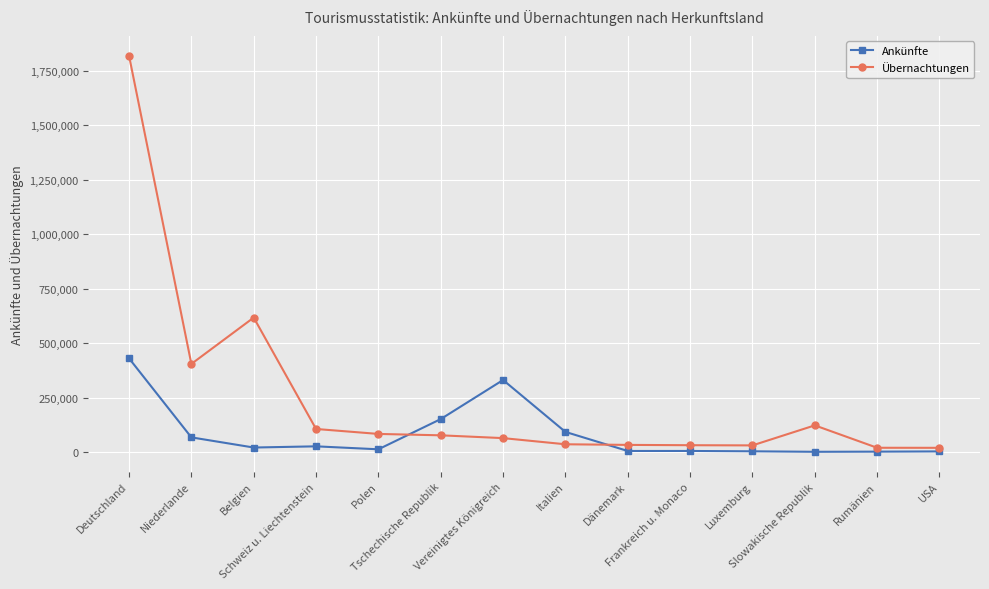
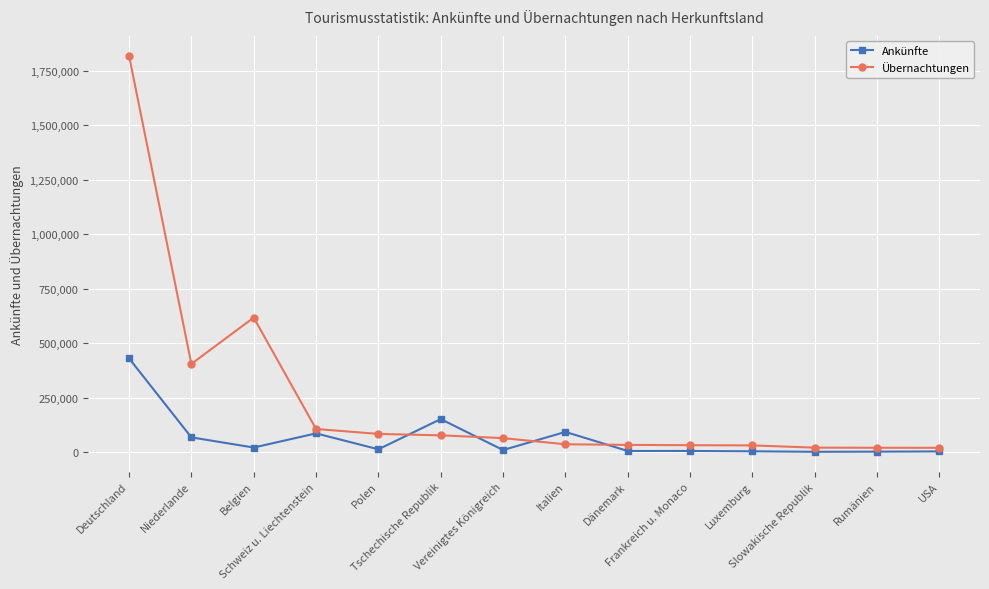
  {
    "Ankünfte": {
      "Deutschland": "430,000",
      "Niederlande": "70,000",
      "Belgien": "20,000",
-     "Schweiz u. Liechtenstein": "30,000",
+     "Schweiz u. Liechtenstein": "90,000",
      "Polen": "10,000",
      "Tschechische Republik": "150,000",
-     "Vereinigtes Königreich": "330,000",
+     "Vereinigtes Königreich": "10,000",
      "Italien": "90,000",
      "Dänemark": "10,000",
      "Frankreich u. Monaco": "10,000",
      "Luxemburg": "10,000",
      "Slowakische Republik": "0",
      "Rumänien": "0",
      "USA": "0"
    },
    "Übernachtungen": {
      "Deutschland": "1,820,000",
      "Niederlande": "410,000",
      "Belgien": "620,000",
      "Schweiz u. Liechtenstein": "110,000",
      "Polen": "90,000",
      "Tschechische Republik": "80,000",
      "Vereinigtes Königreich": "70,000",
      "Italien": "40,000",
      "Dänemark": "30,000",
      "Frankreich u. Monaco": "30,000",
      "Luxemburg": "30,000",
-     "Slowakische Republik": "120,000",
+     "Slowakische Republik": "20,000",
      "Rumänien": "20,000",
      "USA": "20,000"
    }
  }
